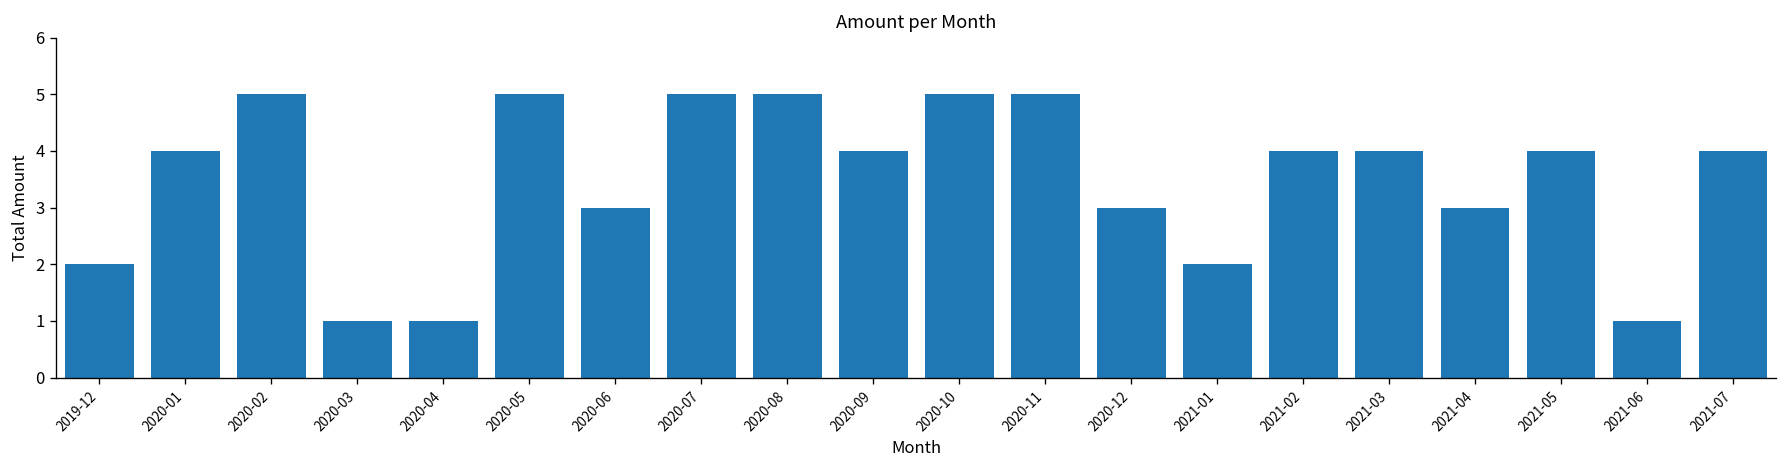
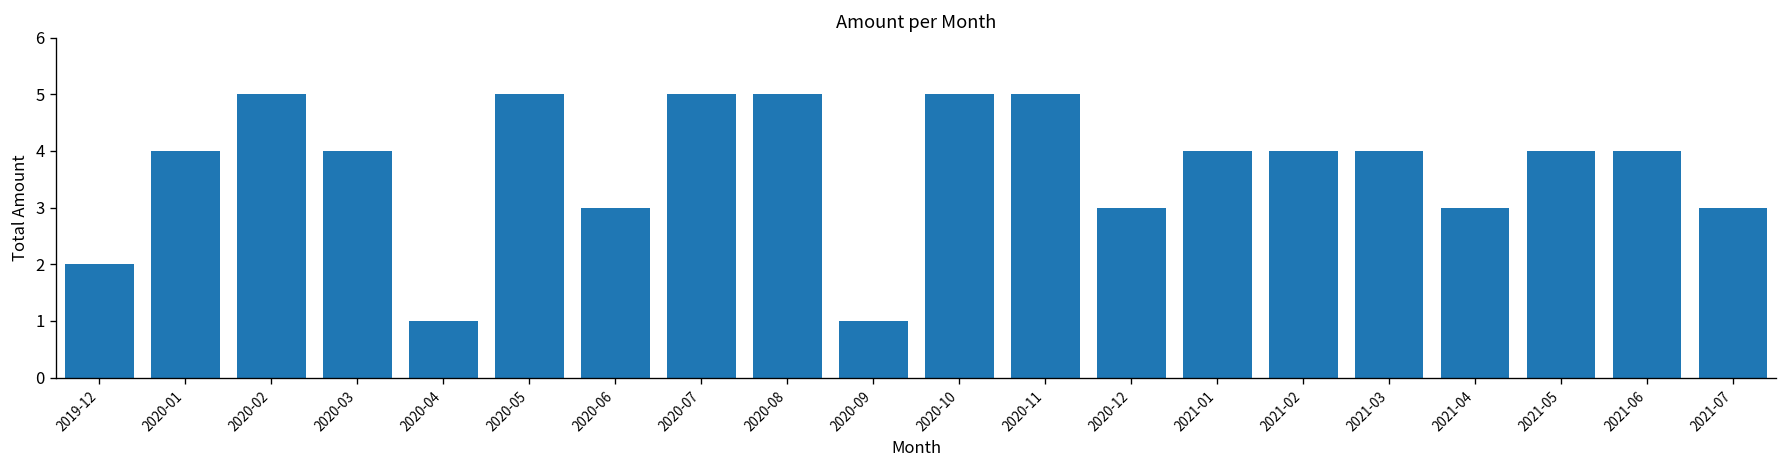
  {
    "2019-12": 2,
    "2020-01": 4,
    "2020-02": 5,
-   "2020-03": 1,
+   "2020-03": 4,
    "2020-04": 1,
    "2020-05": 5,
    "2020-06": 3,
    "2020-07": 5,
    "2020-08": 5,
-   "2020-09": 4,
+   "2020-09": 1,
    "2020-10": 5,
    "2020-11": 5,
    "2020-12": 3,
-   "2021-01": 2,
+   "2021-01": 4,
    "2021-02": 4,
    "2021-03": 4,
    "2021-04": 3,
    "2021-05": 4,
-   "2021-06": 1,
-   "2021-07": 4
+   "2021-06": 4,
+   "2021-07": 3
  }
